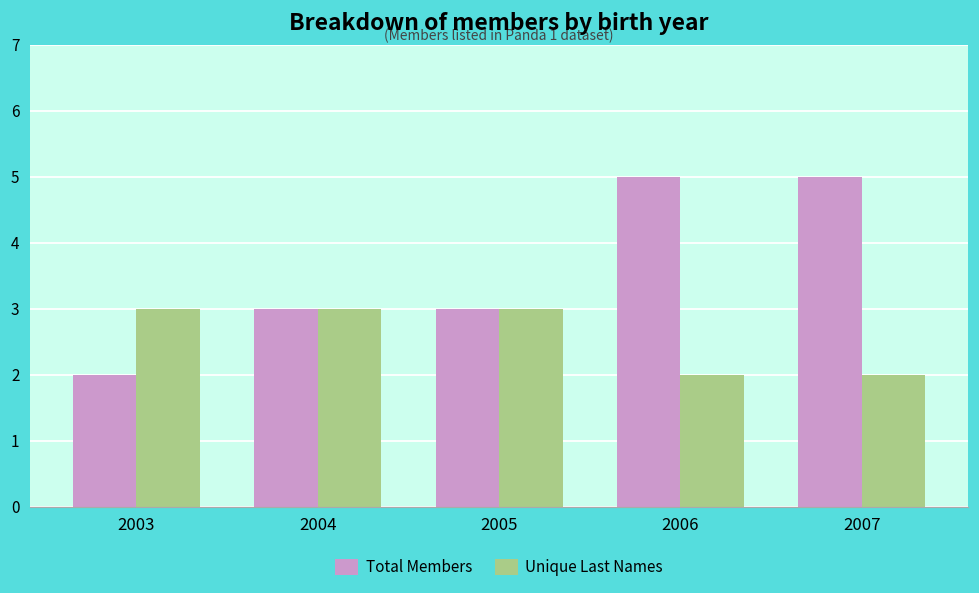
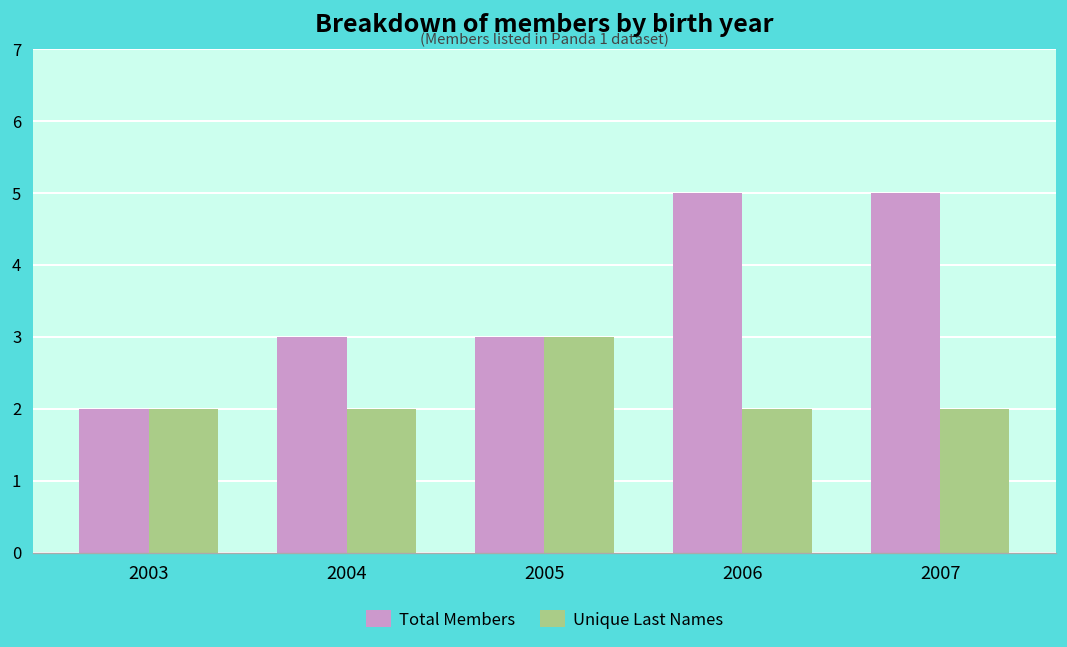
  {
    "Total Members": {
      "2003": 2,
      "2004": 3,
      "2005": 3,
      "2006": 5,
      "2007": 5
    },
    "Unique Last Names": {
-     "2003": 3,
-     "2004": 3,
+     "2003": 2,
+     "2004": 2,
      "2005": 3,
      "2006": 2,
      "2007": 2
    }
  }
